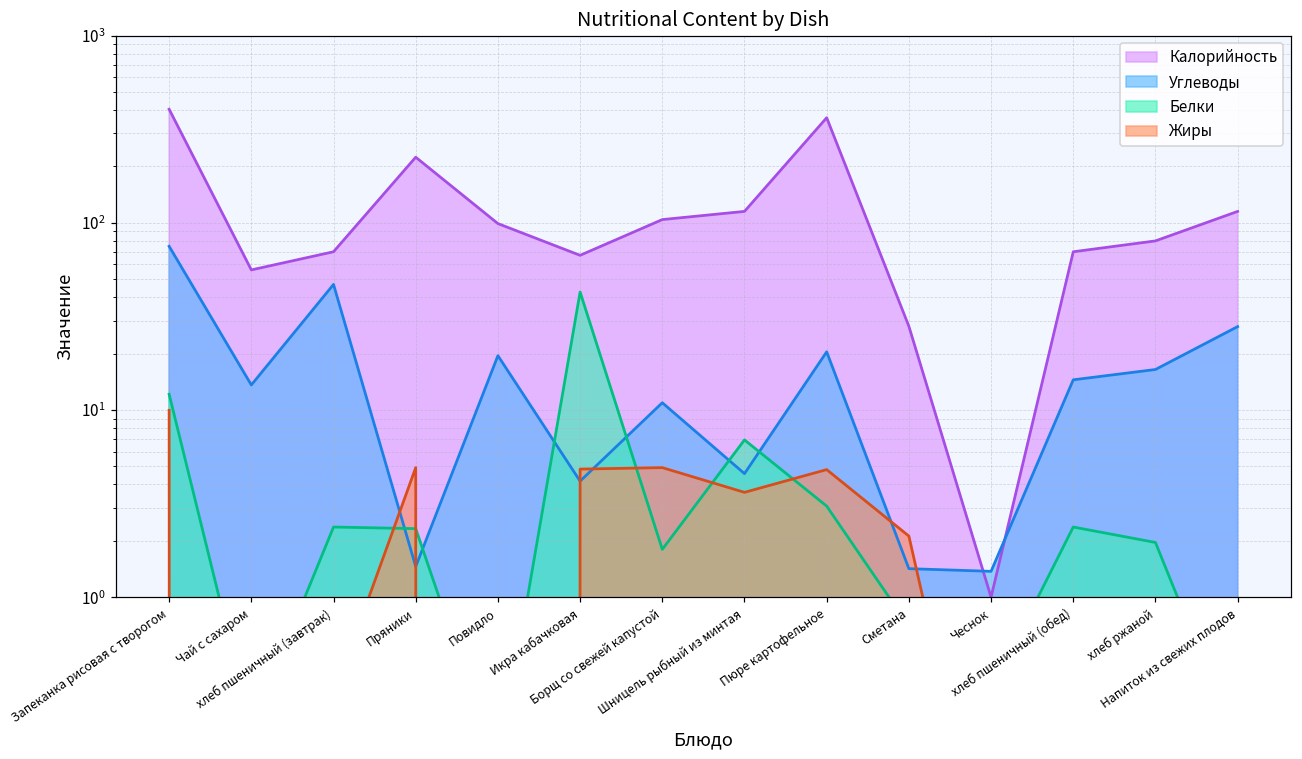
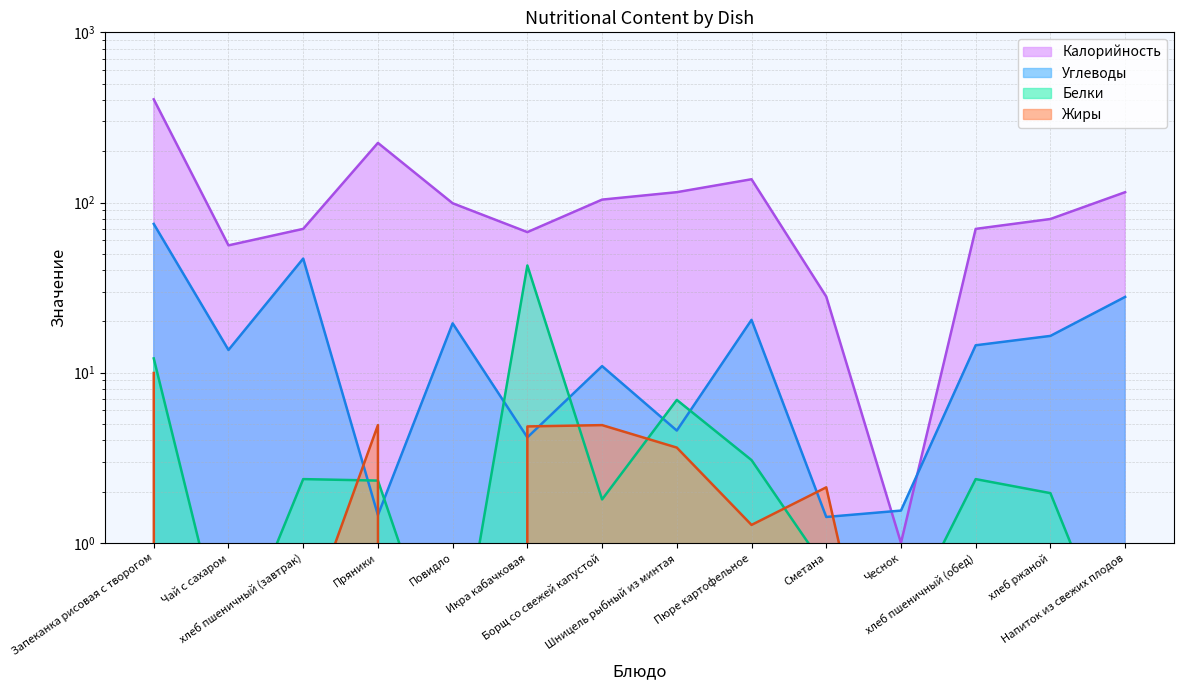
  {
    "Калорийность": {
      "Запеканка рисовая с творогом": 400,
      "Чай с сахаром": 56,
      "хлеб пшеничный (завтрак)": 70,
      "Пряники": 220,
      "Повидло": 100,
      "Икра кабачковая": 67,
      "Борщ со свежей капустой": 100,
      "Шницель рыбный из минтая": 120,
-     "Пюре картофельное": 360,
+     "Пюре картофельное": 140,
      "Сметана": 28,
      "Чеснок": 1,
      "хлеб пшеничный (обед)": 70,
      "хлеб ржаной": 80,
      "Напиток из свежих плодов": 120
    },
    "Углеводы": {
      "Запеканка рисовая с творогом": 70,
      "Чай с сахаром": 14,
      "хлеб пшеничный (завтрак)": 47,
      "Пряники": 1.5,
      "Повидло": 20,
      "Икра кабачковая": 4.2,
      "Борщ со свежей капустой": 11,
      "Шницель рыбный из минтая": 4.6,
      "Пюре картофельное": 20,
      "Сметана": 1.4,
-     "Чеснок": 1.4,
+     "Чеснок": 1.5,
      "хлеб пшеничный (обед)": 14,
      "хлеб ржаной": 16,
      "Напиток из свежих плодов": 28
    },
    "Белки": {
      "Запеканка рисовая с творогом": 12,
      "хлеб пшеничный (завтрак)": 2.4,
      "Пряники": 2.3,
      "Икра кабачковая": 43,
      "Борщ со свежей капустой": 1.8,
      "Шницель рыбный из минтая": 6.9,
      "Пюре картофельное": 3.1,
      "хлеб пшеничный (обед)": 2.4,
      "хлеб ржаной": 2.0
    },
    "Жиры": {
      "Запеканка рисовая с творогом": 10,
      "Пряники": 4.9,
      "Икра кабачковая": 4.8,
      "Борщ со свежей капустой": 4.9,
      "Шницель рыбный из минтая": 3.6,
-     "Пюре картофельное": 4.8,
+     "Пюре картофельное": 1.3,
      "Сметана": 2.1
    }
  }
